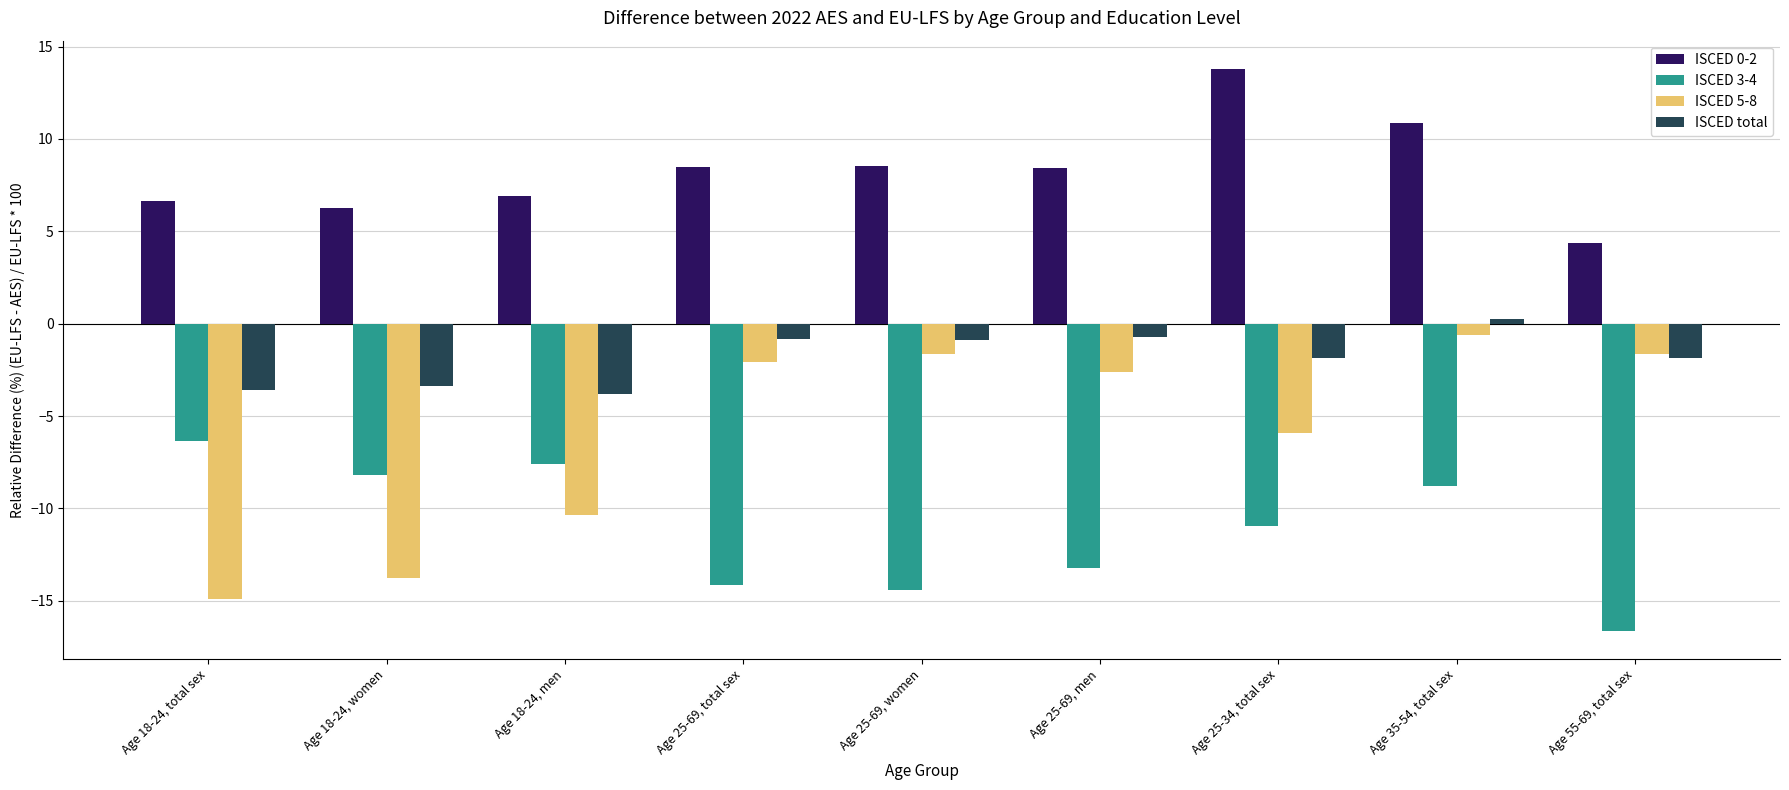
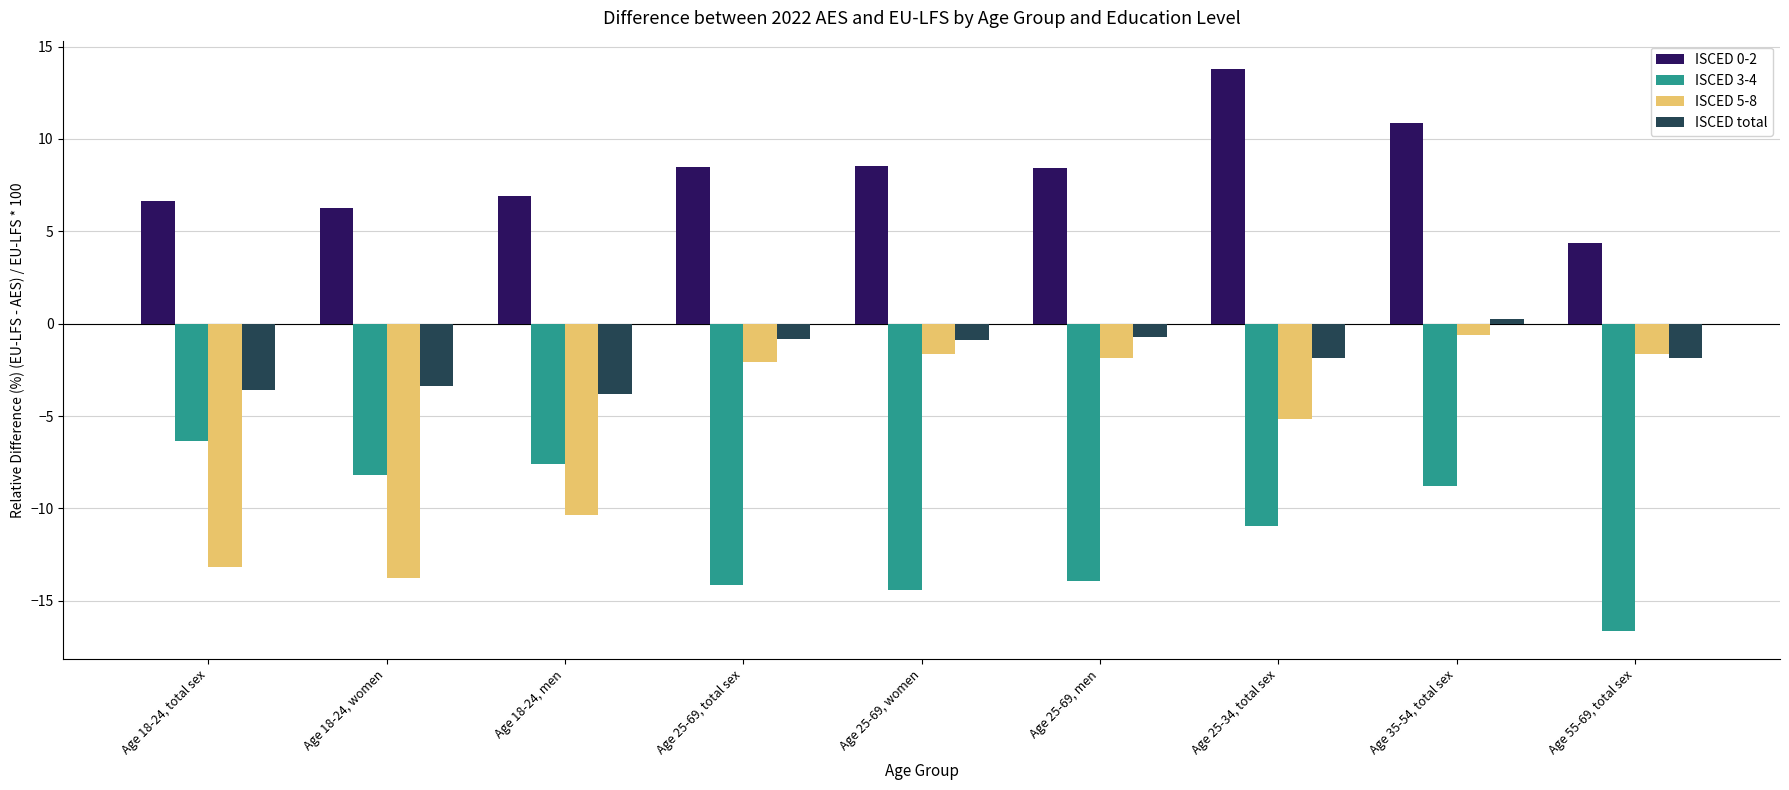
  {
    "ISCED 3-4": {
      "Age 18-24, total sex": -6.4,
      "Age 18-24, women": -8.2,
      "Age 18-24, men": -7.6,
      "Age 25-69, total sex": -14.2,
      "Age 25-69, women": -14.4,
-     "Age 25-69, men": -13.2,
+     "Age 25-69, men": -13.9,
      "Age 25-34, total sex": -11.0,
      "Age 35-54, total sex": -8.8,
      "Age 55-69, total sex": -16.6
    },
    "ISCED 5-8": {
-     "Age 18-24, total sex": -14.9,
+     "Age 18-24, total sex": -13.2,
      "Age 18-24, women": -13.8,
      "Age 18-24, men": -10.4,
      "Age 25-69, total sex": -2.1,
      "Age 25-69, women": -1.7,
-     "Age 25-69, men": -2.6,
-     "Age 25-34, total sex": -5.9,
+     "Age 25-69, men": -1.9,
+     "Age 25-34, total sex": -5.2,
      "Age 35-54, total sex": -0.6,
      "Age 55-69, total sex": -1.7
    }
  }
